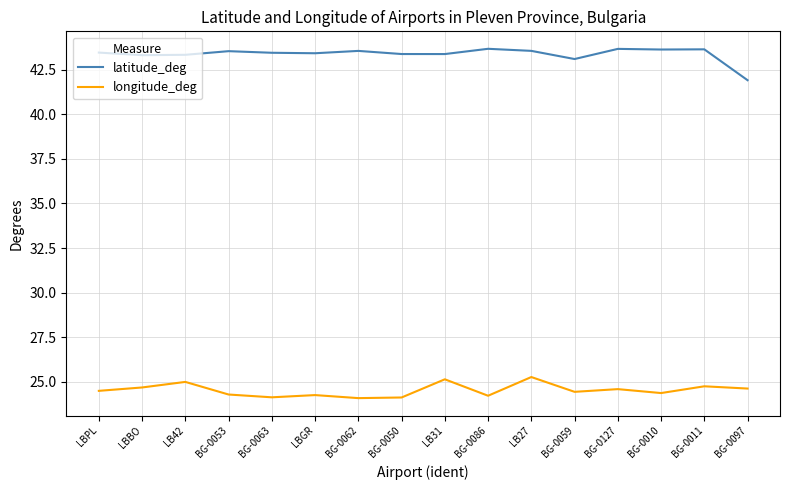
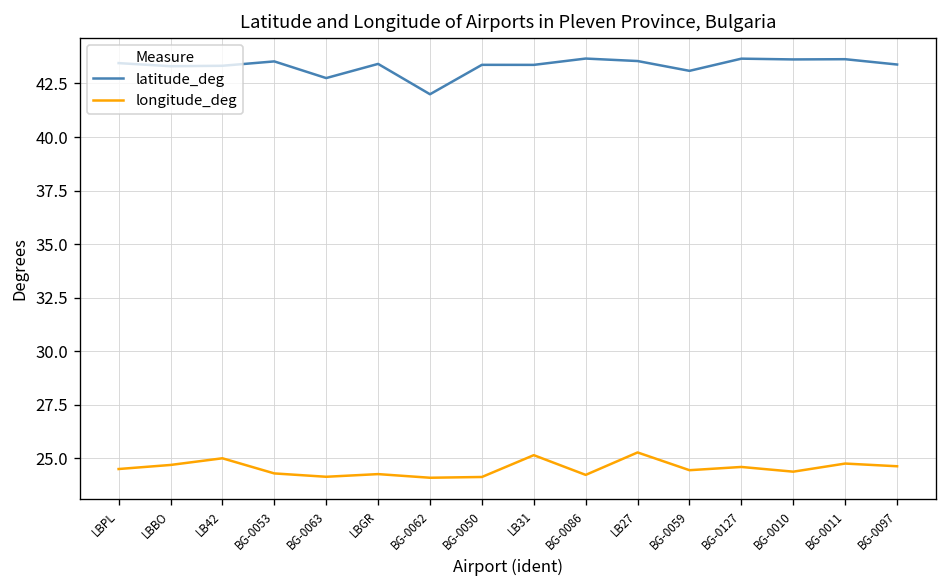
  {
    "latitude_deg": {
      "BG-0053": 43.5,
-     "BG-0063": 43.4,
+     "BG-0063": 42.8,
      "LBGR": 43.4,
-     "BG-0062": 43.5,
+     "BG-0062": 42.0,
      "BG-0050": 43.4,
      "LB31": 43.4,
      "BG-0086": 43.7,
      "LB27": 43.5,
      "BG-0059": 43.1,
      "BG-0127": 43.7,
      "BG-0010": 43.6,
      "BG-0011": 43.6,
-     "BG-0097": 41.9
+     "BG-0097": 43.4
    },
    "longitude_deg": {
      "LBPL": 24.5,
      "LBBO": 24.7,
      "LB42": 25.0,
      "BG-0053": 24.3,
      "BG-0063": 24.1,
      "LBGR": 24.3,
      "BG-0062": 24.1,
      "BG-0050": 24.1,
      "LB31": 25.1,
      "BG-0086": 24.2,
      "LB27": 25.3,
      "BG-0059": 24.4,
      "BG-0127": 24.6,
      "BG-0010": 24.4,
      "BG-0011": 24.8,
      "BG-0097": 24.6
    }
  }
